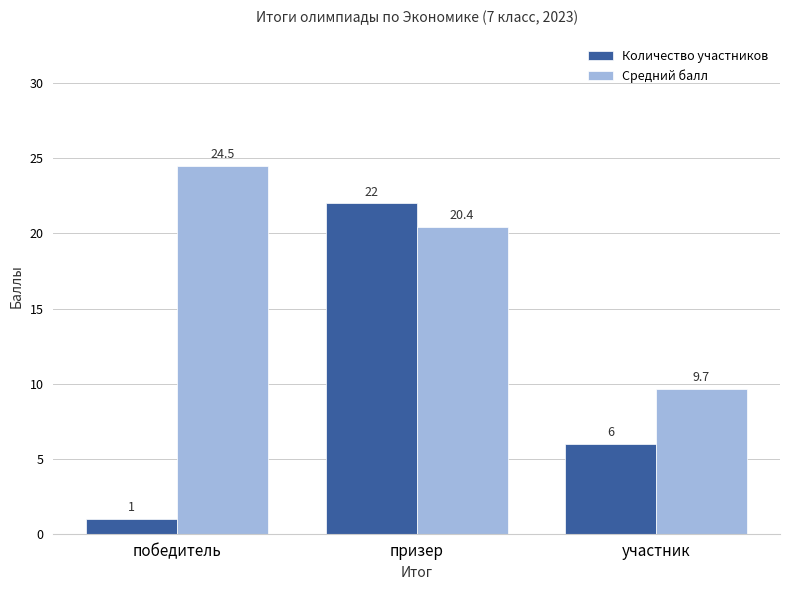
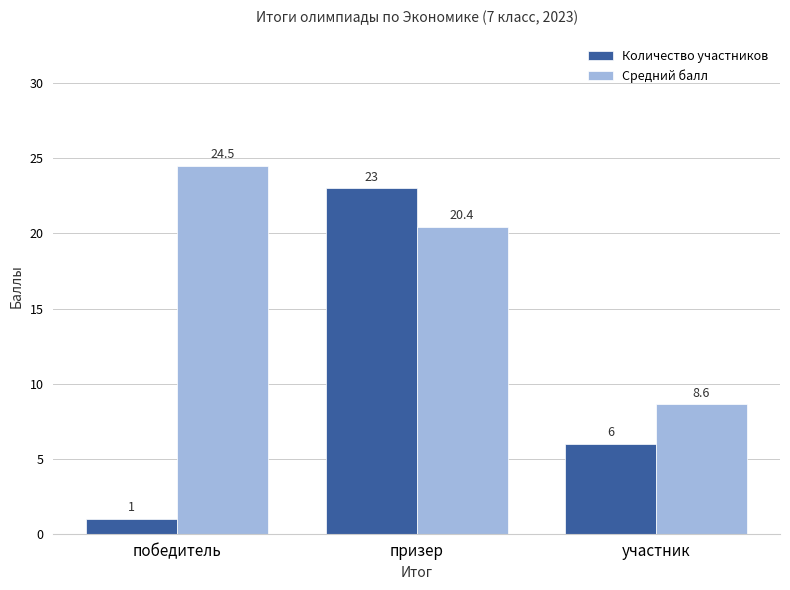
  {
    "Количество участников": {
      "победитель": 1,
-     "призер": 22,
+     "призер": 23,
      "участник": 6
    },
    "Средний балл": {
      "победитель": 24.5,
      "призер": 20.4,
-     "участник": 9.7
+     "участник": 8.6
    }
  }
